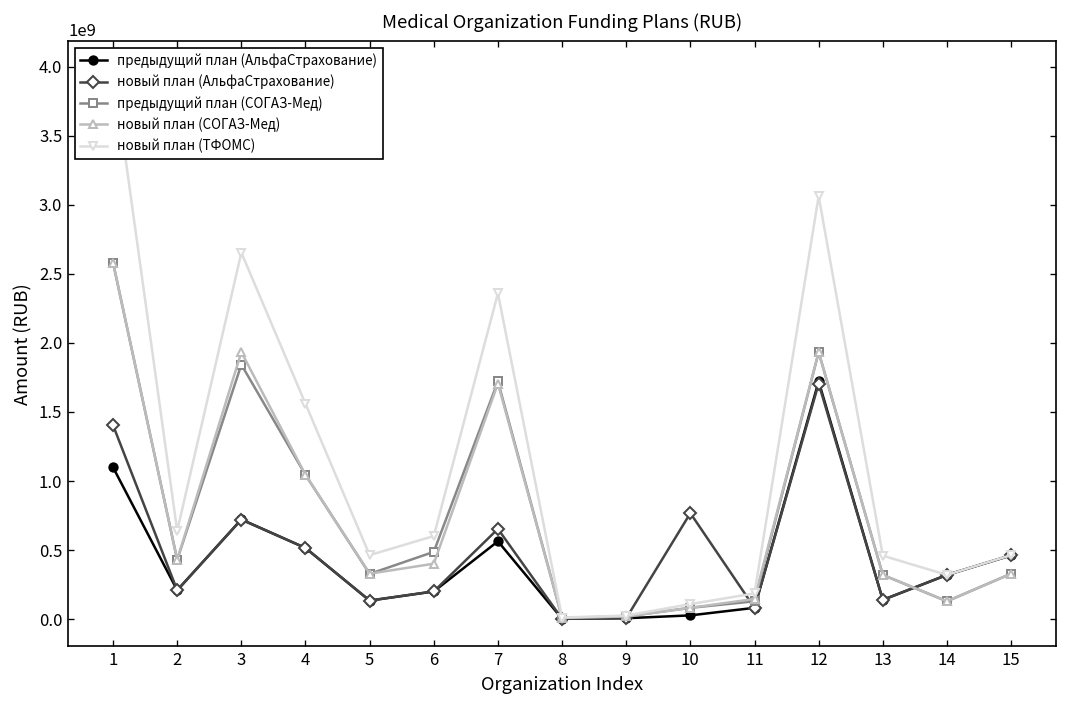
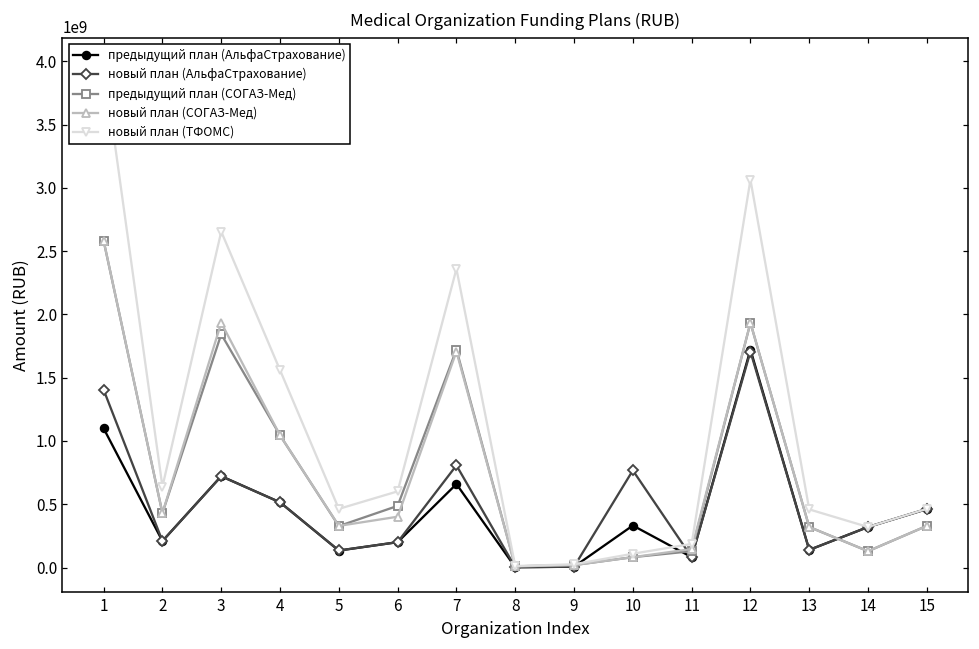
  {
    "предыдущий план (АльфаСтрахование)": {
      "1": 1100000000,
-     "7": 560000000,
-     "10": 30000000
+     "7": 660000000,
+     "10": 330000000
    },
    "новый план (АльфаСтрахование)": {
      "1": 1400000000,
-     "7": 650000000,
+     "7": 810000000,
      "10": 770000000
    },
    "предыдущий план (СОГАЗ-Мед)": {
      "3": 1840000000,
      "6": 490000000
    }
  }
